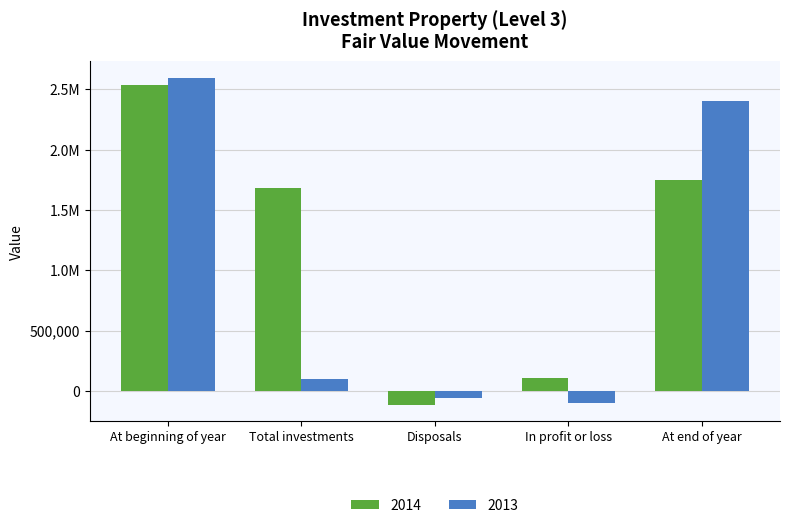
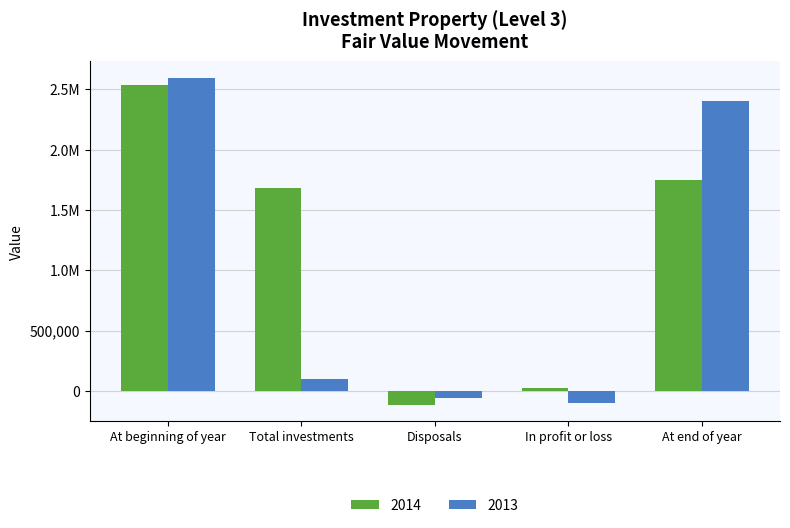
  {
    "2014": {
      "At beginning of year": "2,540,000",
      "Total investments": "1,680,000",
      "Disposals": "-120,000",
-     "In profit or loss": "110,000",
+     "In profit or loss": "30,000",
      "At end of year": "1,750,000"
    },
    "2013": {
      "At beginning of year": "2,600,000",
      "Total investments": "100,000",
      "Disposals": "-60,000",
      "In profit or loss": "-100,000",
      "At end of year": "2,410,000"
    }
  }
